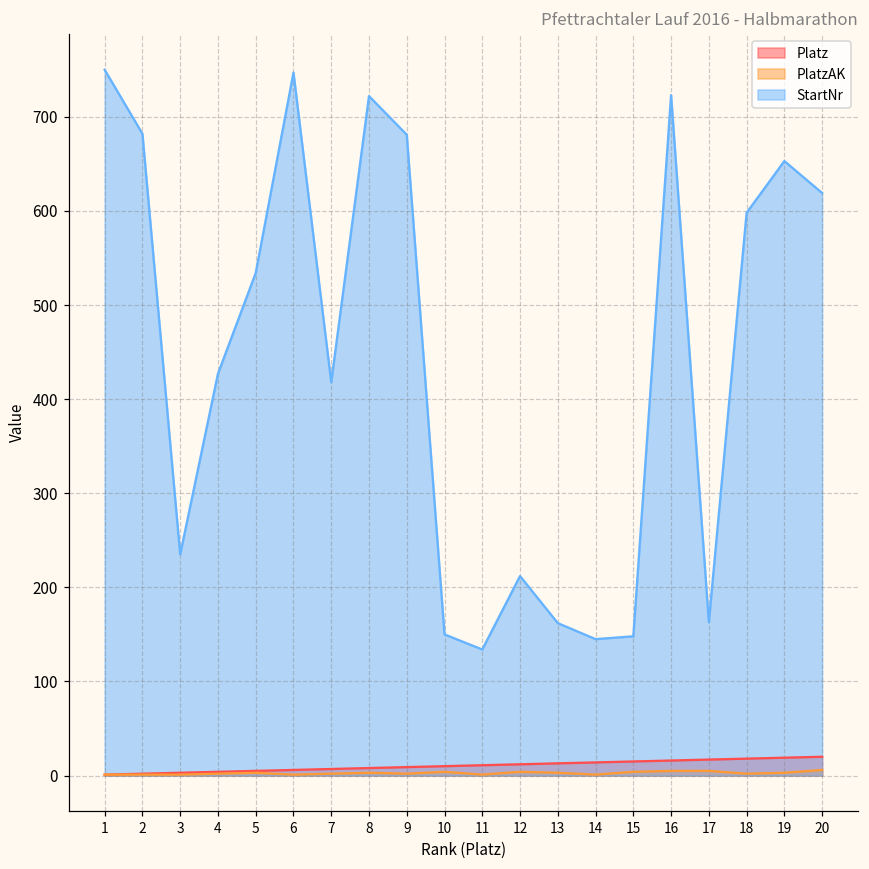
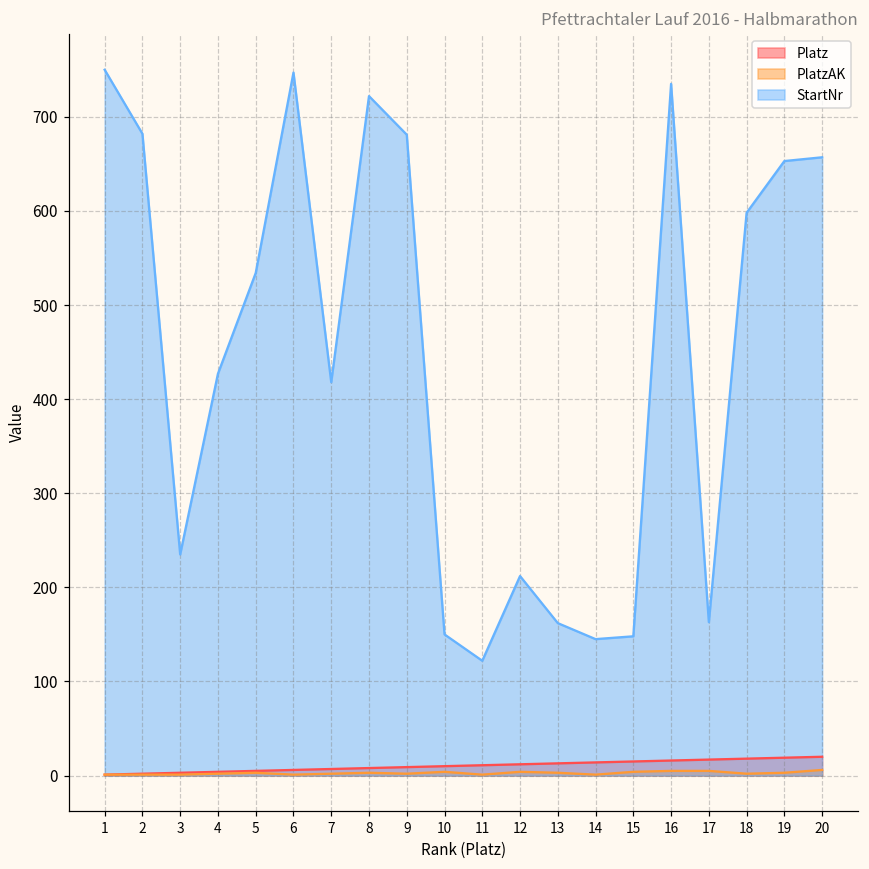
  {
    "StartNr": {
      "1": 750,
      "2": 680,
      "3": 240,
      "4": 430,
      "5": 530,
      "6": 750,
      "7": 420,
      "8": 720,
      "9": 680,
      "10": 150,
-     "11": 130,
+     "11": 120,
      "12": 210,
      "13": 160,
      "14": 150,
      "15": 150,
-     "16": 720,
+     "16": 740,
      "17": 160,
      "18": 600,
      "19": 650,
-     "20": 620
+     "20": 660
    }
  }
